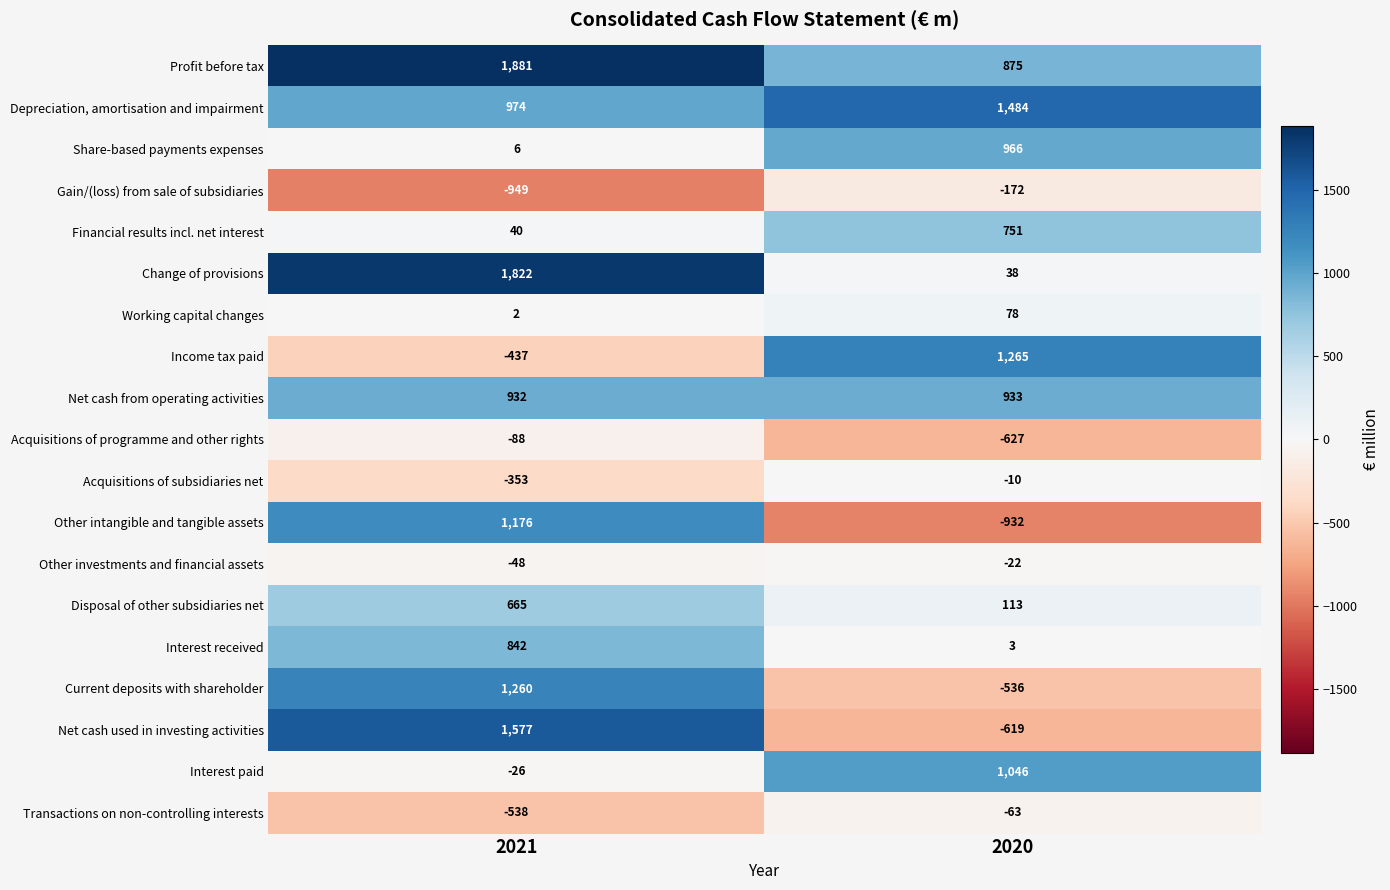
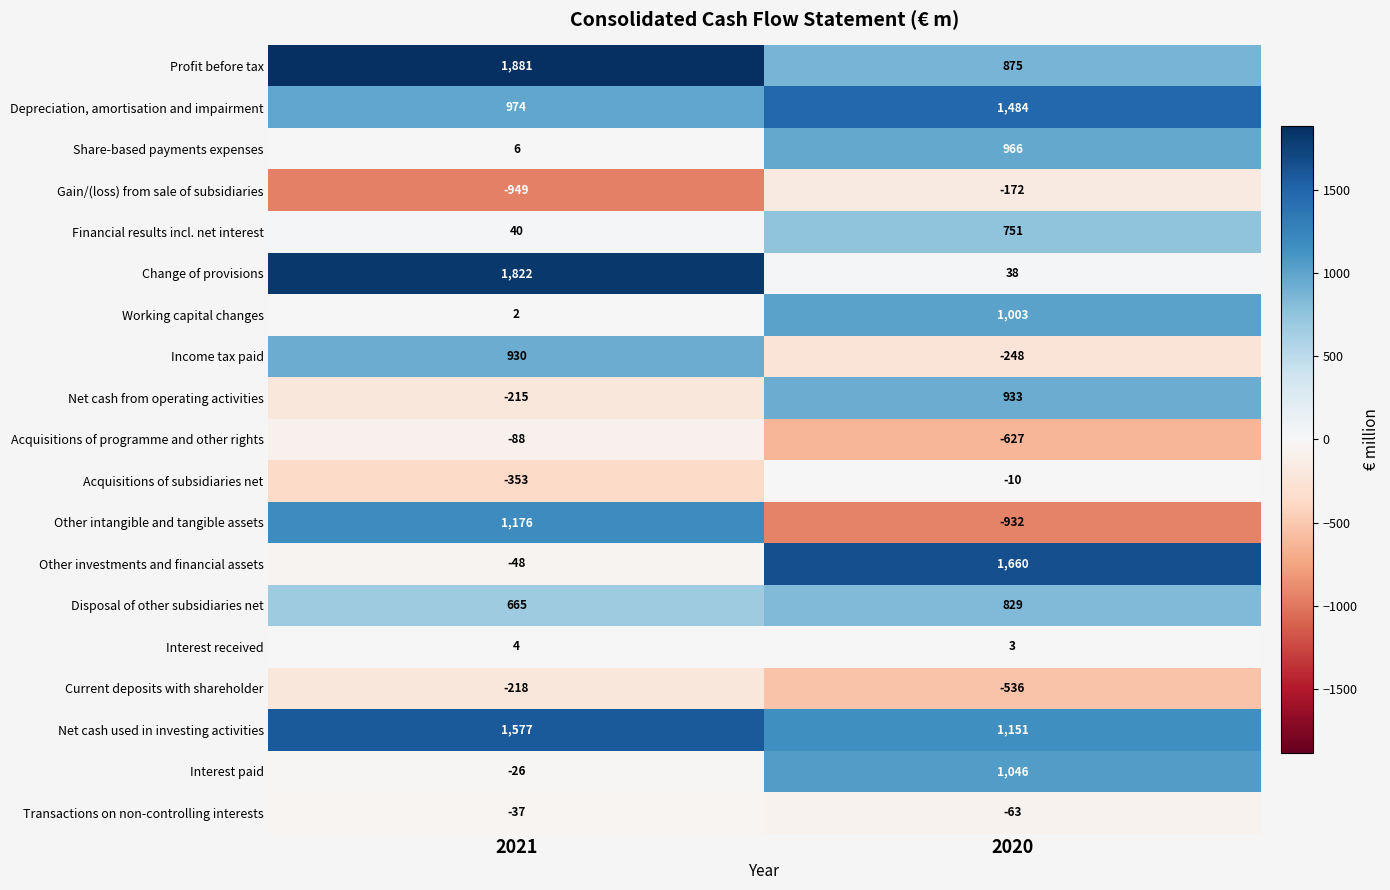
  {
    "Profit before tax": {
      "2021": "1,881",
      "2020": "875"
    },
    "Depreciation, amortisation and impairment": {
      "2021": "974",
      "2020": "1,484"
    },
    "Share-based payments expenses": {
      "2021": "6",
      "2020": "966"
    },
    "Gain/(loss) from sale of subsidiaries": {
      "2021": "-949",
      "2020": "-172"
    },
    "Financial results incl. net interest": {
      "2021": "40",
      "2020": "751"
    },
    "Change of provisions": {
      "2021": "1,822",
      "2020": "38"
    },
    "Working capital changes": {
      "2021": "2",
-     "2020": "78"
+     "2020": "1,003"
    },
    "Income tax paid": {
-     "2021": "-437",
-     "2020": "1,265"
+     "2021": "930",
+     "2020": "-248"
    },
    "Net cash from operating activities": {
-     "2021": "932",
+     "2021": "-215",
      "2020": "933"
    },
    "Acquisitions of programme and other rights": {
      "2021": "-88",
      "2020": "-627"
    },
    "Acquisitions of subsidiaries net": {
      "2021": "-353",
      "2020": "-10"
    },
    "Other intangible and tangible assets": {
      "2021": "1,176",
      "2020": "-932"
    },
    "Other investments and financial assets": {
      "2021": "-48",
-     "2020": "-22"
+     "2020": "1,660"
    },
    "Disposal of other subsidiaries net": {
      "2021": "665",
-     "2020": "113"
+     "2020": "829"
    },
    "Interest received": {
-     "2021": "842",
+     "2021": "4",
      "2020": "3"
    },
    "Current deposits with shareholder": {
-     "2021": "1,260",
+     "2021": "-218",
      "2020": "-536"
    },
    "Net cash used in investing activities": {
      "2021": "1,577",
-     "2020": "-619"
+     "2020": "1,151"
    },
    "Interest paid": {
      "2021": "-26",
      "2020": "1,046"
    },
    "Transactions on non-controlling interests": {
-     "2021": "-538",
+     "2021": "-37",
      "2020": "-63"
    }
  }
